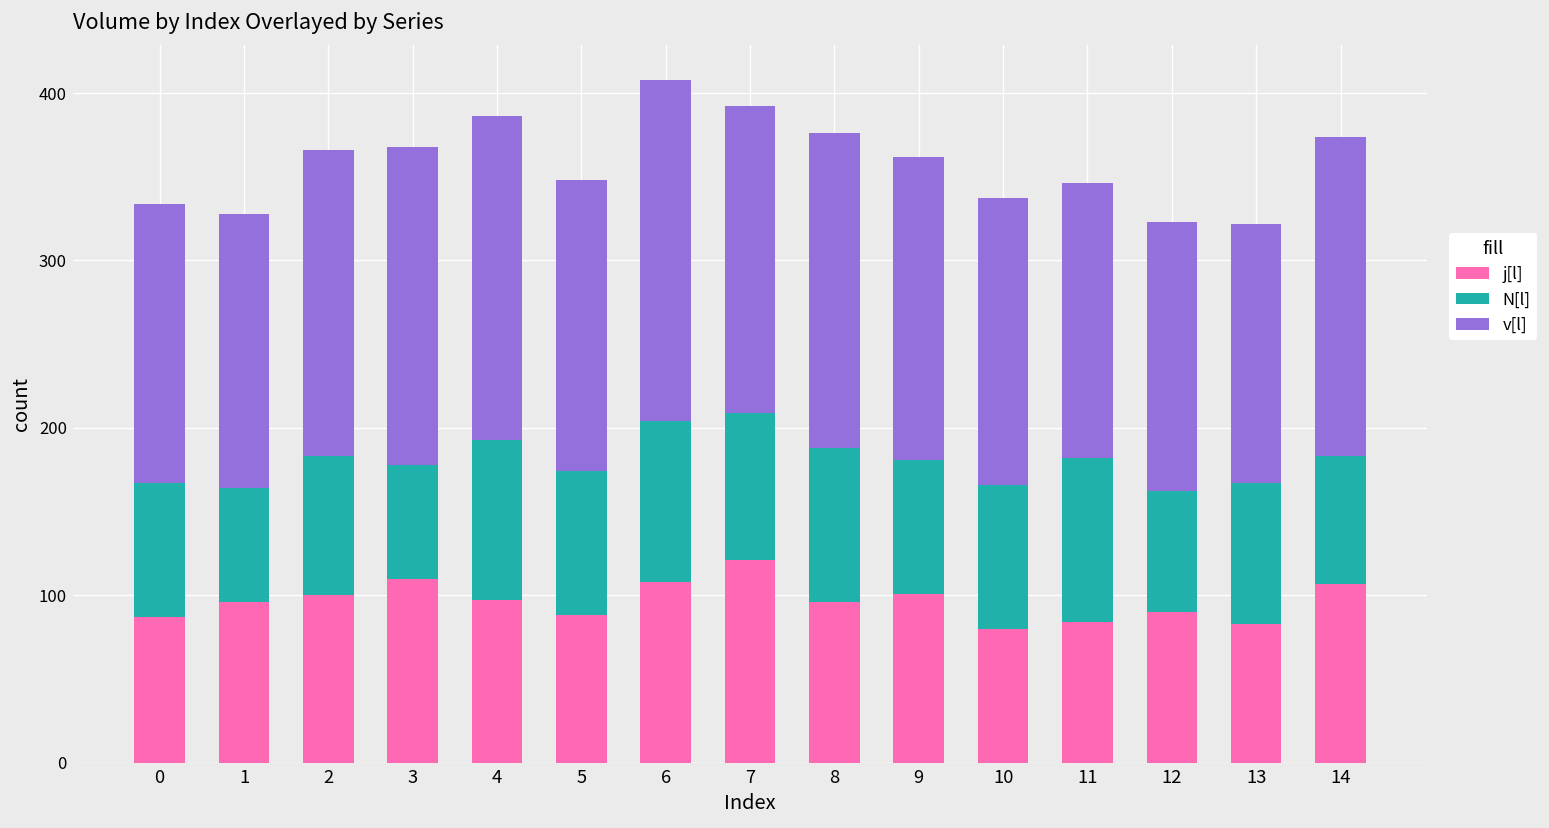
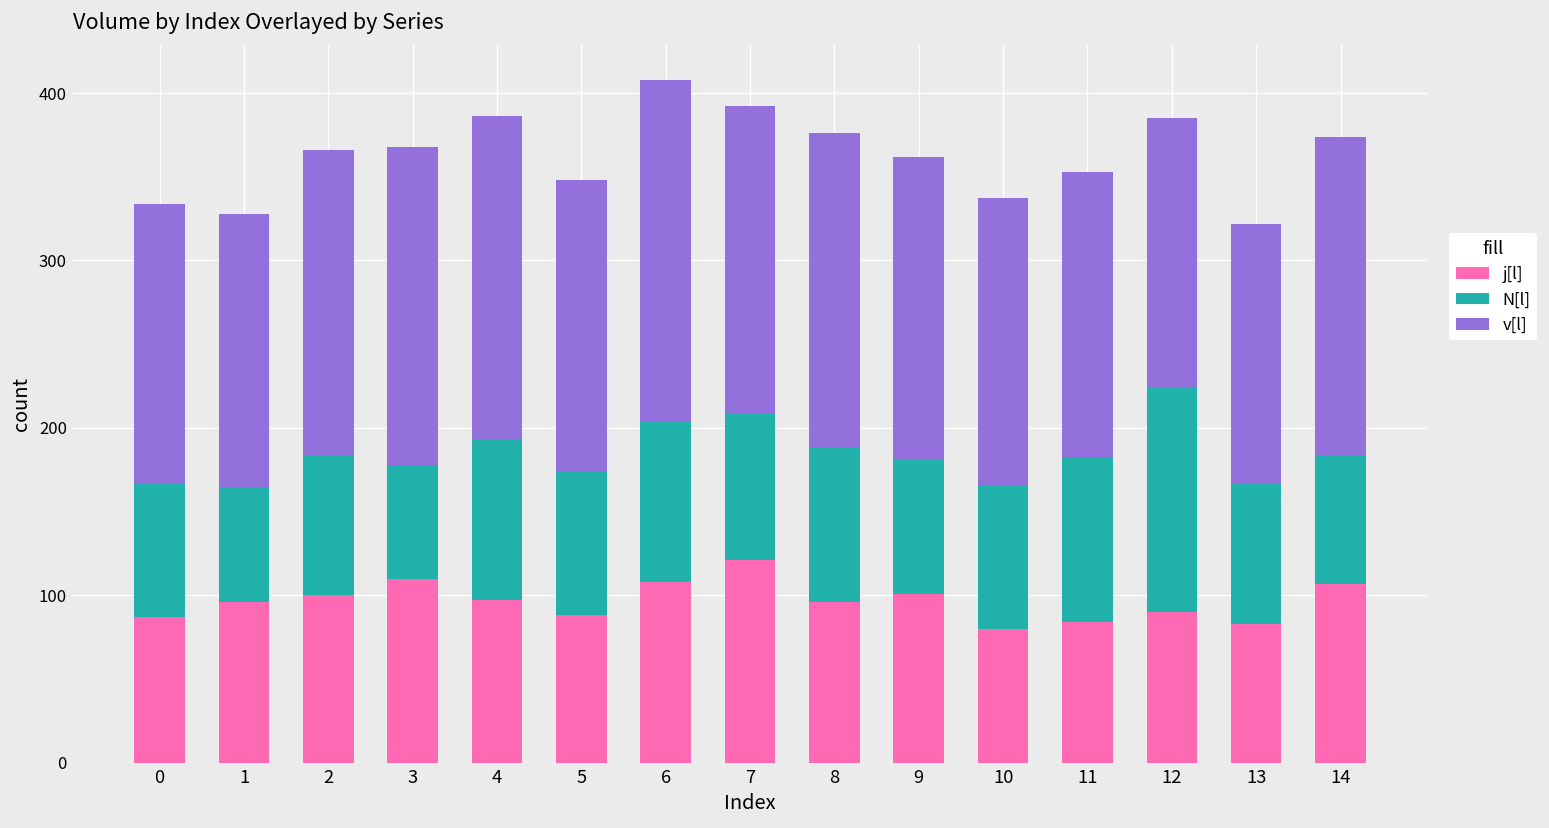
  {
    "j[l]": {
      "0": 87,
      "1": 96,
      "2": 100,
      "3": 110,
      "4": 97,
      "5": 88,
      "6": 108,
      "7": 121,
      "8": 96,
      "9": 101,
      "10": 80,
      "11": 84,
      "12": 90,
      "13": 83,
      "14": 107
    },
    "N[l]": {
      "0": 80,
      "1": 68,
      "2": 83,
      "3": 68,
      "4": 96,
      "5": 86,
      "6": 96,
      "7": 88,
      "8": 92,
      "9": 80,
      "10": 86,
      "11": 98,
-     "12": 72,
+     "12": 134,
      "13": 84,
      "14": 76
    },
    "v[l]": {
      "0": 167,
      "1": 164,
      "2": 183,
      "3": 190,
      "4": 193,
      "5": 174,
      "6": 204,
      "7": 183,
      "8": 188,
      "9": 181,
      "10": 171,
-     "11": 164,
+     "11": 171,
      "12": 161,
      "13": 155,
      "14": 191
    }
  }
